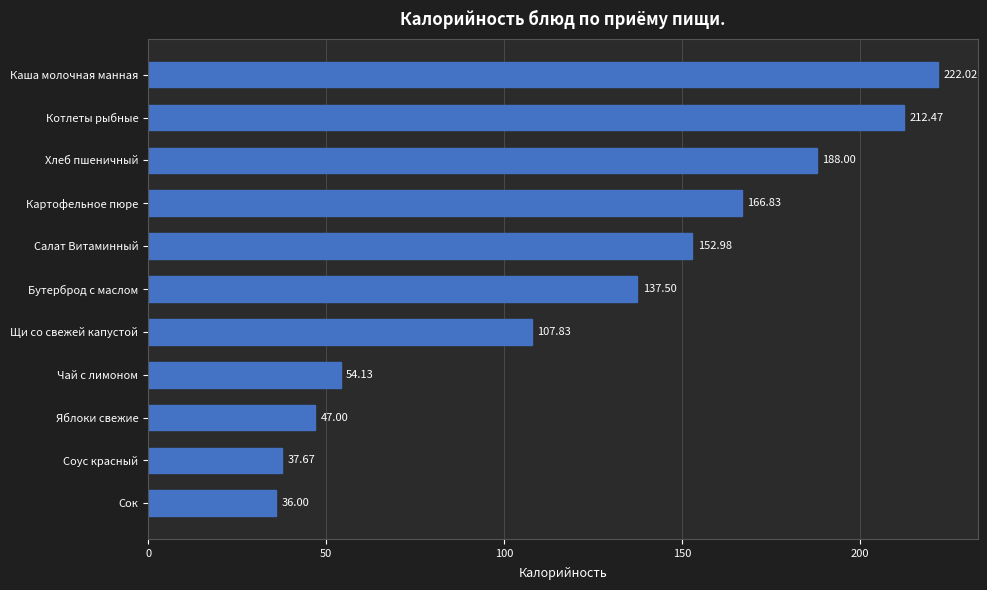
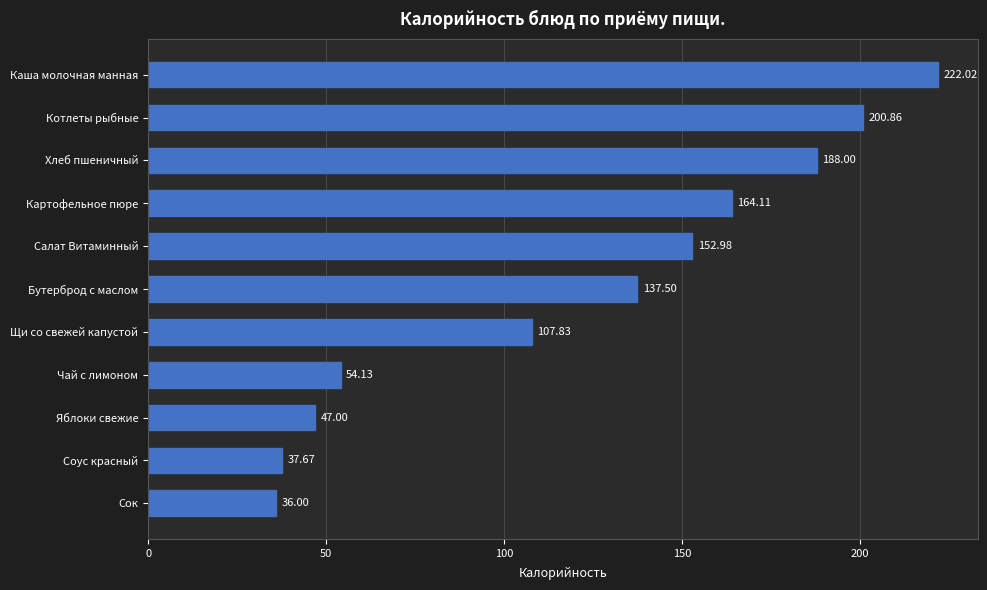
  {
    "Каша молочная манная": 222.02,
-   "Котлеты рыбные": 212.47,
+   "Котлеты рыбные": 200.86,
    "Хлеб пшеничный": 188.00,
-   "Картофельное пюре": 166.83,
+   "Картофельное пюре": 164.11,
    "Салат Витаминный": 152.98,
    "Бутерброд с маслом": 137.50,
    "Щи со свежей капустой": 107.83,
    "Чай с лимоном": 54.13,
    "Яблоки свежие": 47.00,
    "Соус красный": 37.67,
    "Сок": 36.00
  }
